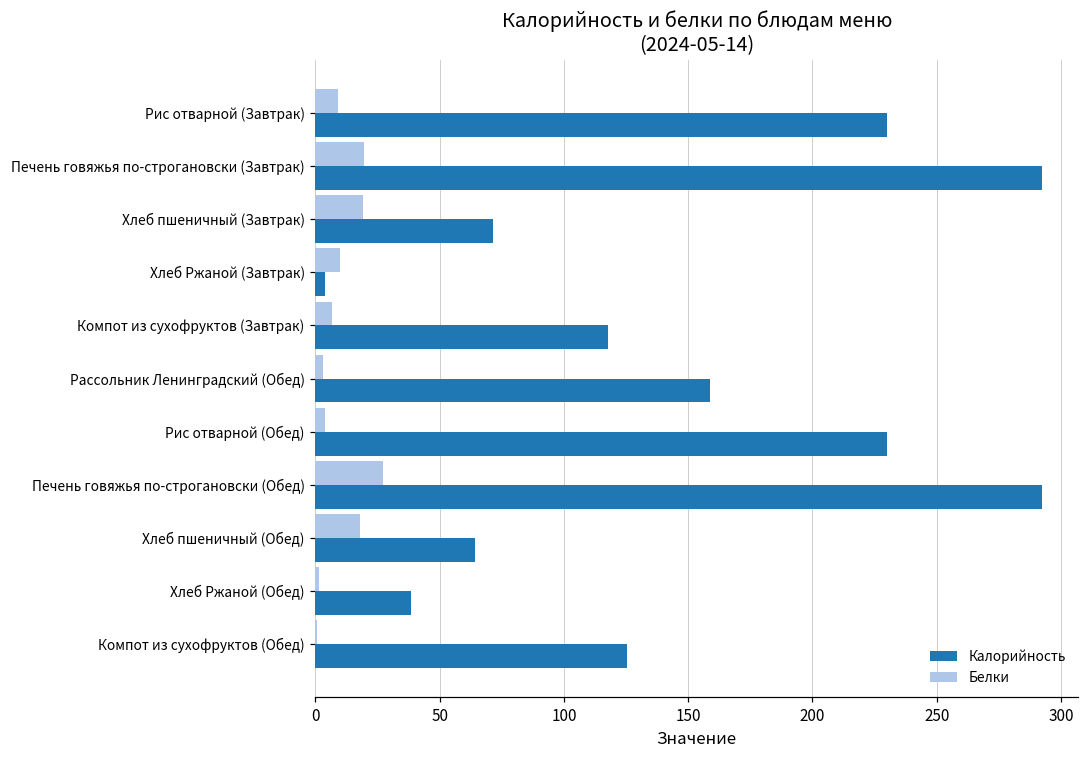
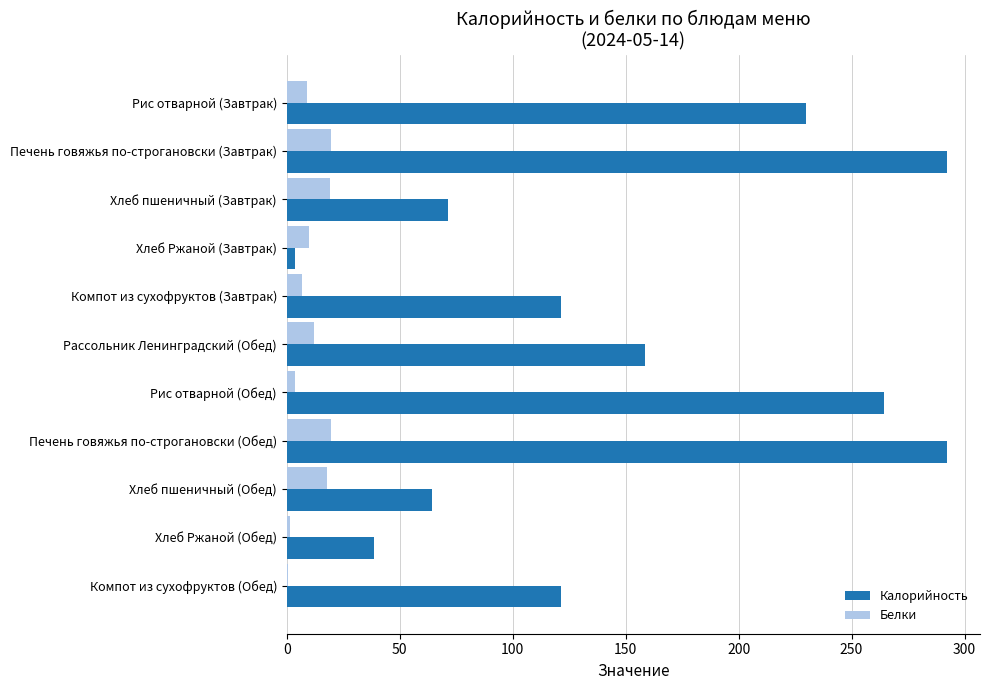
  {
    "Калорийность": {
      "Рис отварной (Завтрак)": 230,
      "Печень говяжья по-строгановски (Завтрак)": 292,
      "Хлеб пшеничный (Завтрак)": 72,
      "Хлеб Ржаной (Завтрак)": 4,
-     "Компот из сухофруктов (Завтрак)": 118,
+     "Компот из сухофруктов (Завтрак)": 121,
      "Рассольник Ленинградский (Обед)": 159,
-     "Рис отварной (Обед)": 230,
+     "Рис отварной (Обед)": 264,
      "Печень говяжья по-строгановски (Обед)": 292,
      "Хлеб пшеничный (Обед)": 64,
      "Хлеб Ржаной (Обед)": 39,
-     "Компот из сухофруктов (Обед)": 125
+     "Компот из сухофруктов (Обед)": 121
    },
    "Белки": {
      "Рис отварной (Завтрак)": 9,
      "Печень говяжья по-строгановски (Завтрак)": 19,
      "Хлеб пшеничный (Завтрак)": 19,
      "Хлеб Ржаной (Завтрак)": 10,
      "Компот из сухофруктов (Завтрак)": 7,
-     "Рассольник Ленинградский (Обед)": 3,
+     "Рассольник Ленинградский (Обед)": 12,
      "Рис отварной (Обед)": 4,
-     "Печень говяжья по-строгановски (Обед)": 27,
+     "Печень говяжья по-строгановски (Обед)": 19,
      "Хлеб пшеничный (Обед)": 18,
      "Хлеб Ржаной (Обед)": 2
    }
  }
